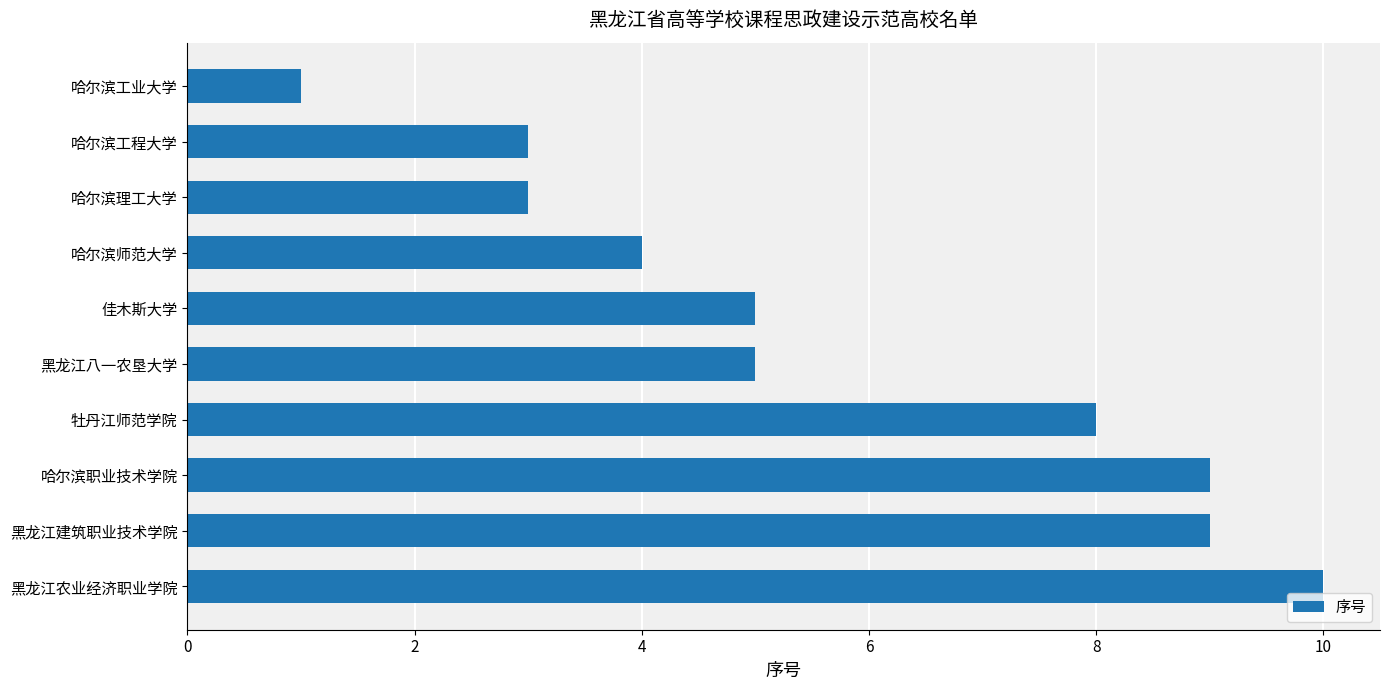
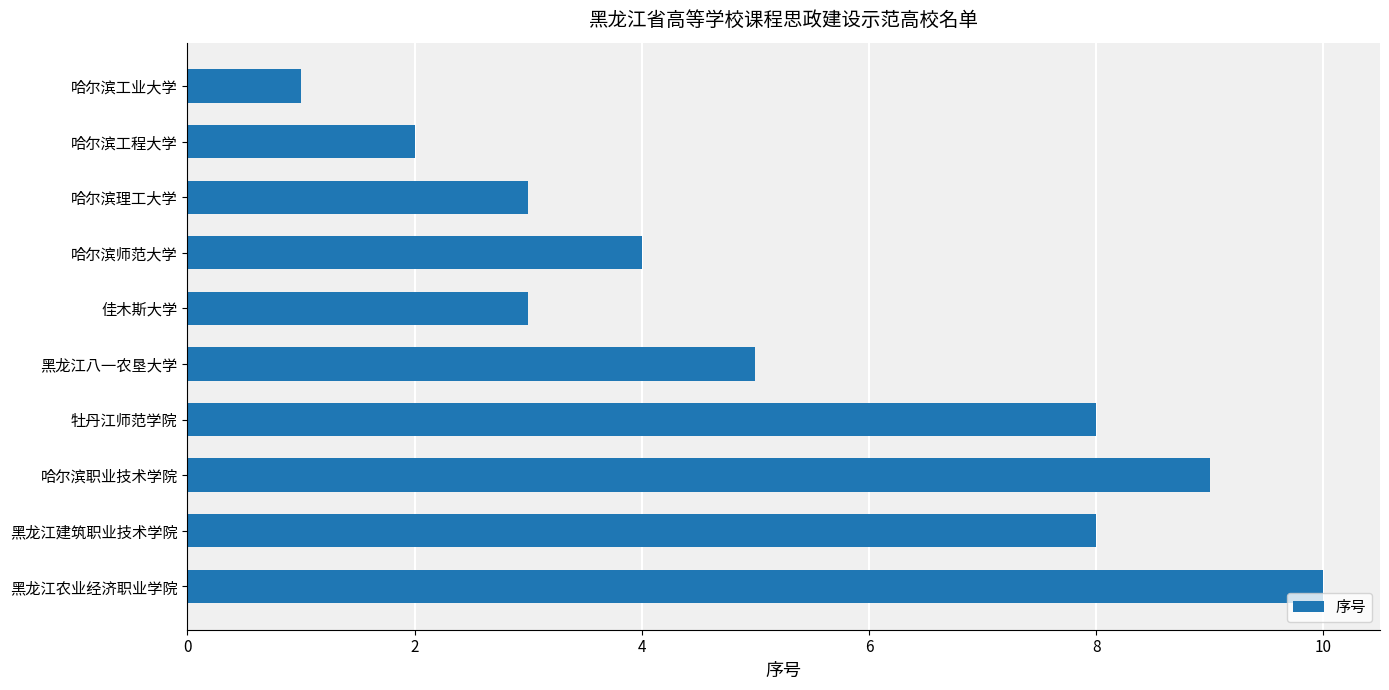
  {
    "哈尔滨工业大学": 1,
-   "哈尔滨工程大学": 3,
+   "哈尔滨工程大学": 2,
    "哈尔滨理工大学": 3,
    "哈尔滨师范大学": 4,
-   "佳木斯大学": 5,
+   "佳木斯大学": 3,
    "黑龙江八一农垦大学": 5,
    "牡丹江师范学院": 8,
    "哈尔滨职业技术学院": 9,
-   "黑龙江建筑职业技术学院": 9,
+   "黑龙江建筑职业技术学院": 8,
    "黑龙江农业经济职业学院": 10
  }
